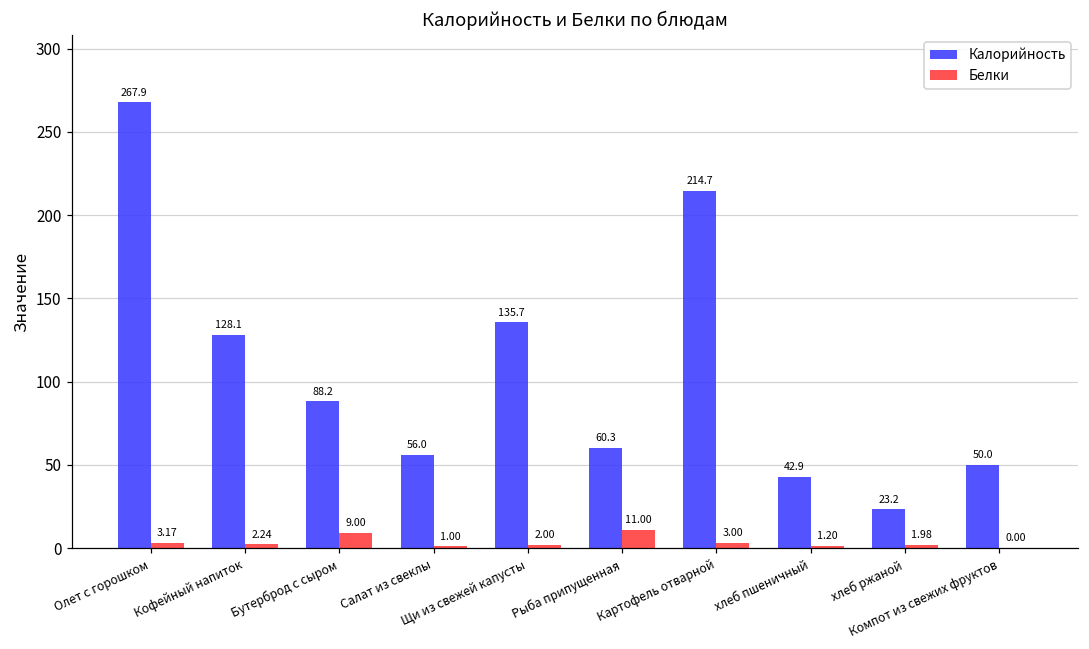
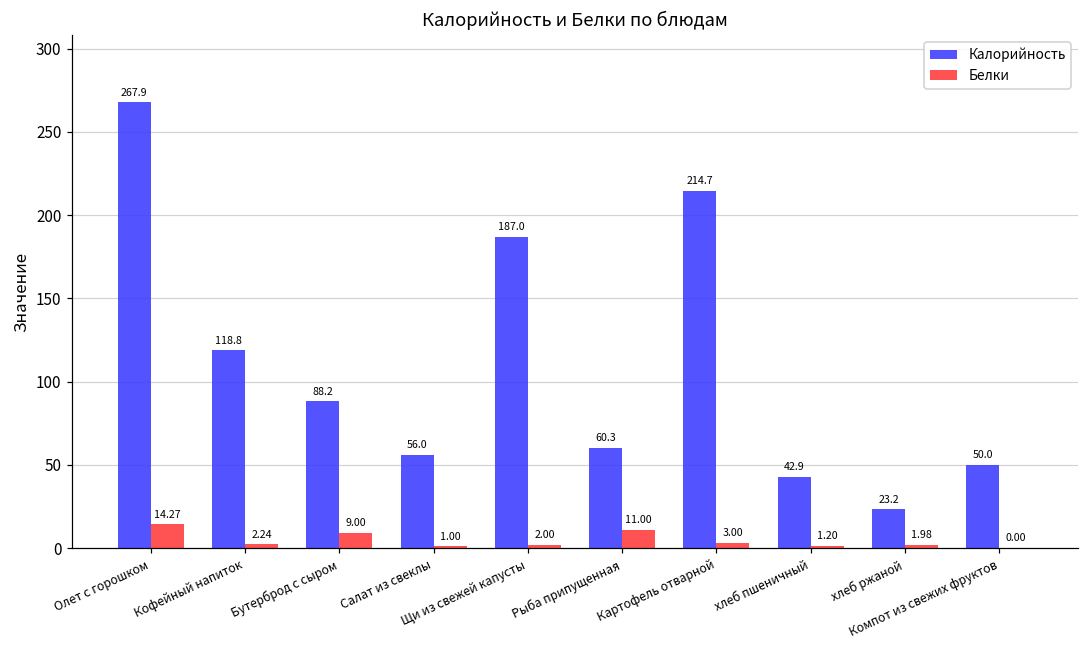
  {
    "Калорийность": {
      "Олет с горошком": 267.9,
-     "Кофейный напиток": 128.1,
+     "Кофейный напиток": 118.8,
      "Бутерброд с сыром": 88.2,
      "Салат из свеклы": 56.0,
-     "Щи из свежей капусты": 135.7,
+     "Щи из свежей капусты": 187.0,
      "Рыба припущенная": 60.3,
      "Картофель отварной": 214.7,
      "хлеб пшеничный": 42.9,
      "хлеб ржаной": 23.2,
      "Компот из свежих фруктов": 50.0
    },
    "Белки": {
-     "Олет с горошком": 3.17,
+     "Олет с горошком": 14.27,
      "Кофейный напиток": 2.24,
      "Бутерброд с сыром": 9.00,
      "Салат из свеклы": 1.00,
      "Щи из свежей капусты": 2.00,
      "Рыба припущенная": 11.00,
      "Картофель отварной": 3.00,
      "хлеб пшеничный": 1.20,
      "хлеб ржаной": 1.98,
      "Компот из свежих фруктов": 0.00
    }
  }
